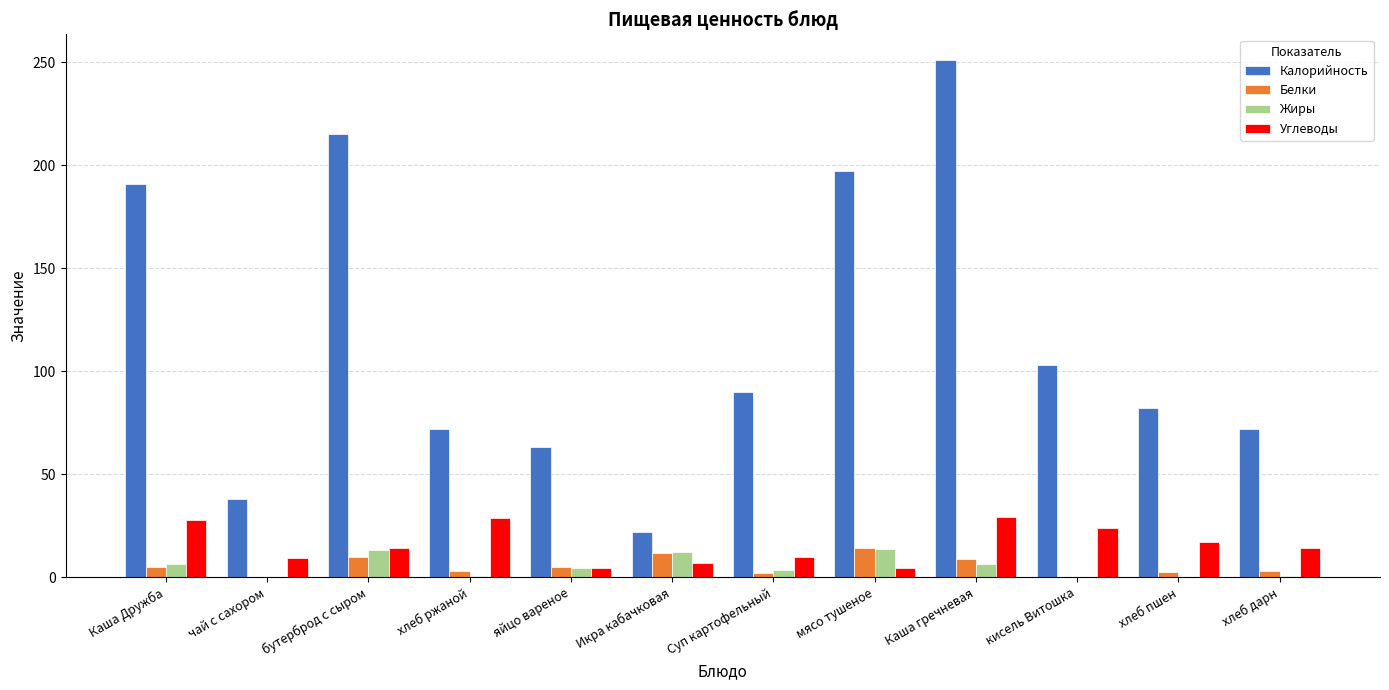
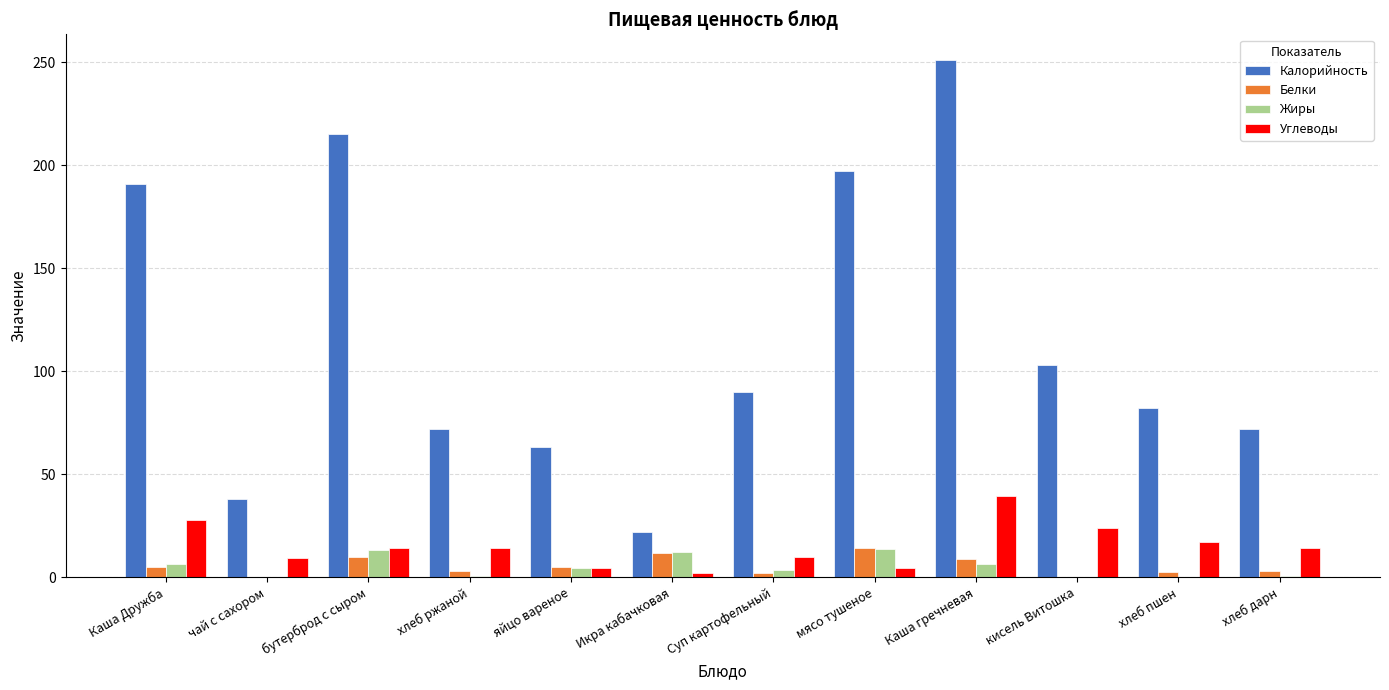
  {
    "Калорийность": {
      "Каша Дружба": 191,
      "чай с сахором": 38,
      "бутерброд с сыром": 215,
      "хлеб ржаной": 72,
      "яйцо вареное": 63,
      "Икра кабачковая": 22,
      "Суп картофельный": 90,
      "мясо тушеное": 197,
      "Каша гречневая": 251,
      "кисель Витошка": 103,
      "хлеб пшен": 82,
      "хлеб дарн": 72
    },
    "Белки": {
      "Каша Дружба": 5,
      "бутерброд с сыром": 10,
      "хлеб ржаной": 3,
      "яйцо вареное": 5,
      "Икра кабачковая": 12,
      "Суп картофельный": 2,
      "мясо тушеное": 14,
      "Каша гречневая": 9,
      "кисель Витошка": 0,
      "хлеб пшен": 3,
      "хлеб дарн": 3
    },
    "Жиры": {
      "Каша Дружба": 7,
      "бутерброд с сыром": 13,
      "яйцо вареное": 5,
      "Икра кабачковая": 12,
      "Суп картофельный": 3,
      "мясо тушеное": 14,
      "Каша гречневая": 7,
      "кисель Витошка": 0
    },
    "Углеводы": {
      "Каша Дружба": 28,
      "чай с сахором": 9,
      "бутерброд с сыром": 14,
-     "хлеб ржаной": 29,
+     "хлеб ржаной": 14,
      "яйцо вареное": 4,
-     "Икра кабачковая": 7,
+     "Икра кабачковая": 2,
      "Суп картофельный": 10,
      "мясо тушеное": 5,
-     "Каша гречневая": 29,
+     "Каша гречневая": 39,
      "кисель Витошка": 24,
      "хлеб пшен": 17,
      "хлеб дарн": 14
    }
  }
